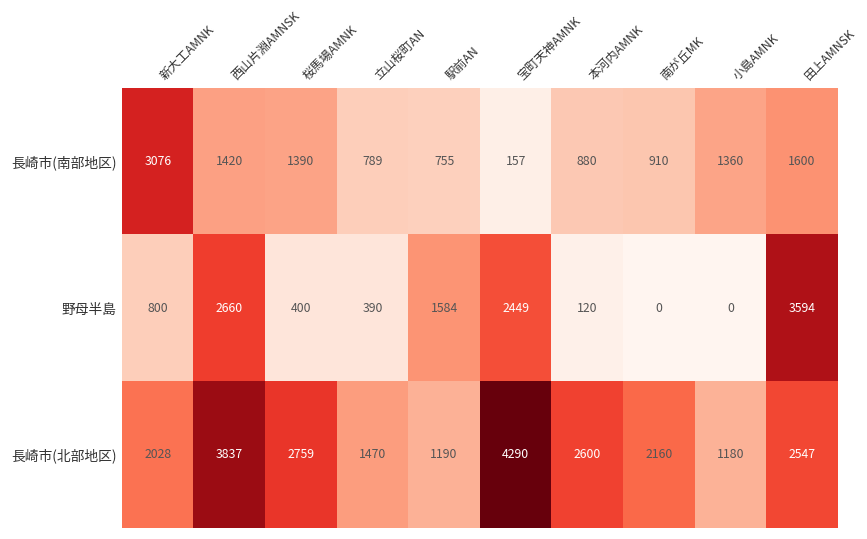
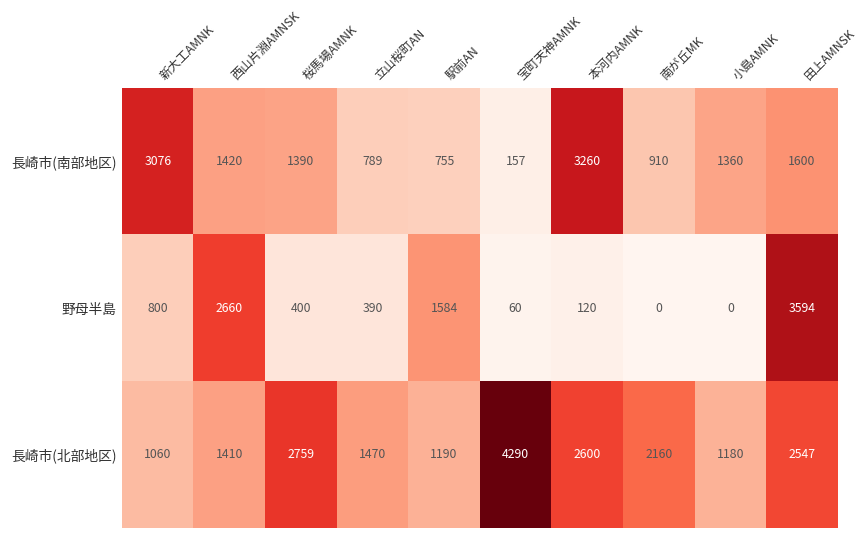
  {
    "長崎市(南部地区)": {
      "新大工AMNK": 3076,
      "西山片淵AMNSK": 1420,
      "桜馬場AMNK": 1390,
      "立山桜町AN": 789,
      "駅前AN": 755,
      "宝町天神AMNK": 157,
-     "本河内AMNK": 880,
+     "本河内AMNK": 3260,
      "南が丘MK": 910,
      "小島AMNK": 1360,
      "田上AMNSK": 1600
    },
    "野母半島": {
      "新大工AMNK": 800,
      "西山片淵AMNSK": 2660,
      "桜馬場AMNK": 400,
      "立山桜町AN": 390,
      "駅前AN": 1584,
-     "宝町天神AMNK": 2449,
+     "宝町天神AMNK": 60,
      "本河内AMNK": 120,
      "南が丘MK": 0,
      "小島AMNK": 0,
      "田上AMNSK": 3594
    },
    "長崎市(北部地区)": {
-     "新大工AMNK": 2028,
-     "西山片淵AMNSK": 3837,
+     "新大工AMNK": 1060,
+     "西山片淵AMNSK": 1410,
      "桜馬場AMNK": 2759,
      "立山桜町AN": 1470,
      "駅前AN": 1190,
      "宝町天神AMNK": 4290,
      "本河内AMNK": 2600,
      "南が丘MK": 2160,
      "小島AMNK": 1180,
      "田上AMNSK": 2547
    }
  }
